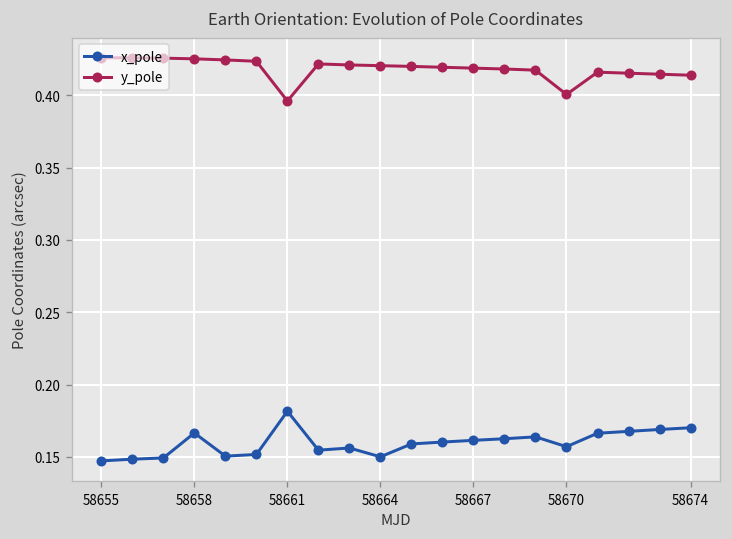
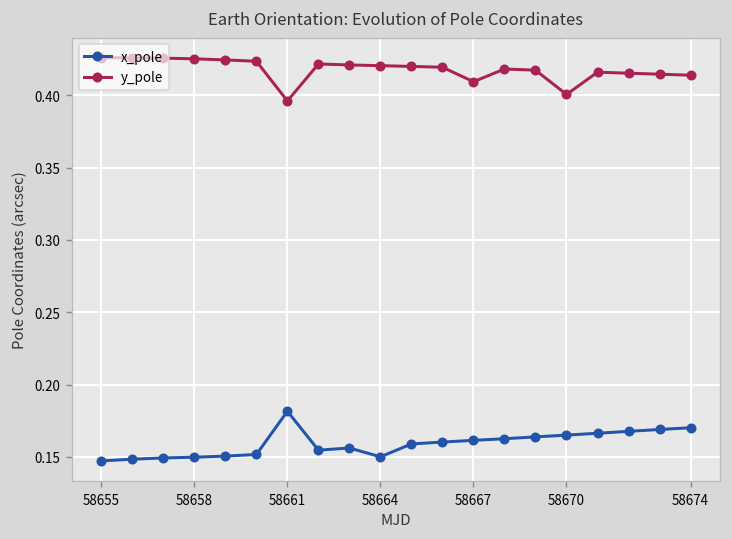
  {
    "x_pole": {
      "58655": 0.147,
-     "58658": 0.166,
+     "58658": 0.150,
      "58661": 0.182,
      "58664": 0.150,
      "58667": 0.161,
-     "58670": 0.157,
+     "58670": 0.165,
      "58674": 0.170
    },
    "y_pole": {
      "58658": 0.425,
      "58661": 0.396,
      "58664": 0.421,
-     "58667": 0.419,
+     "58667": 0.409,
      "58670": 0.401,
      "58674": 0.414
    }
  }
